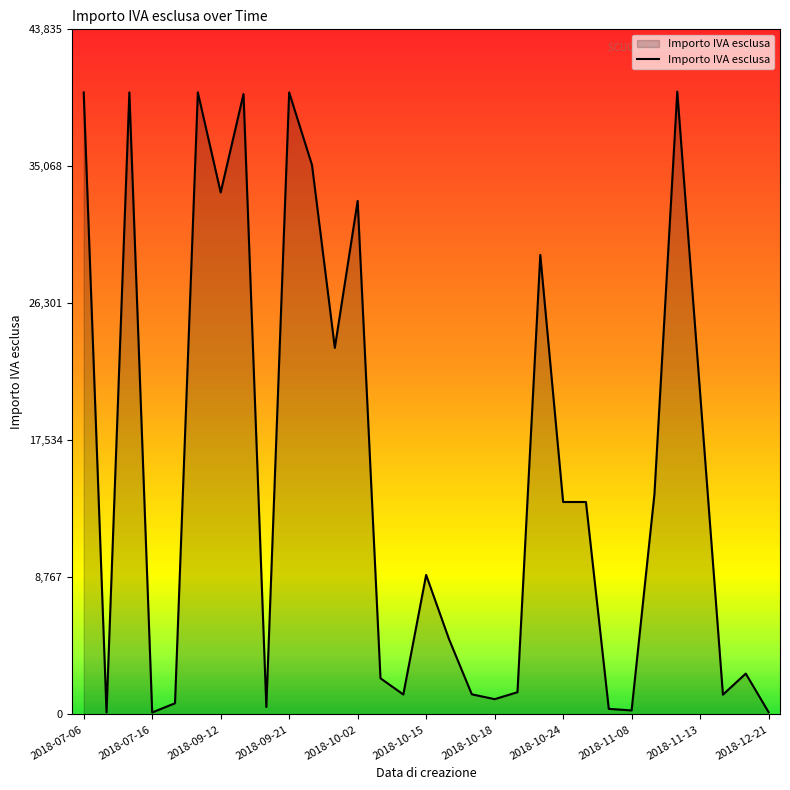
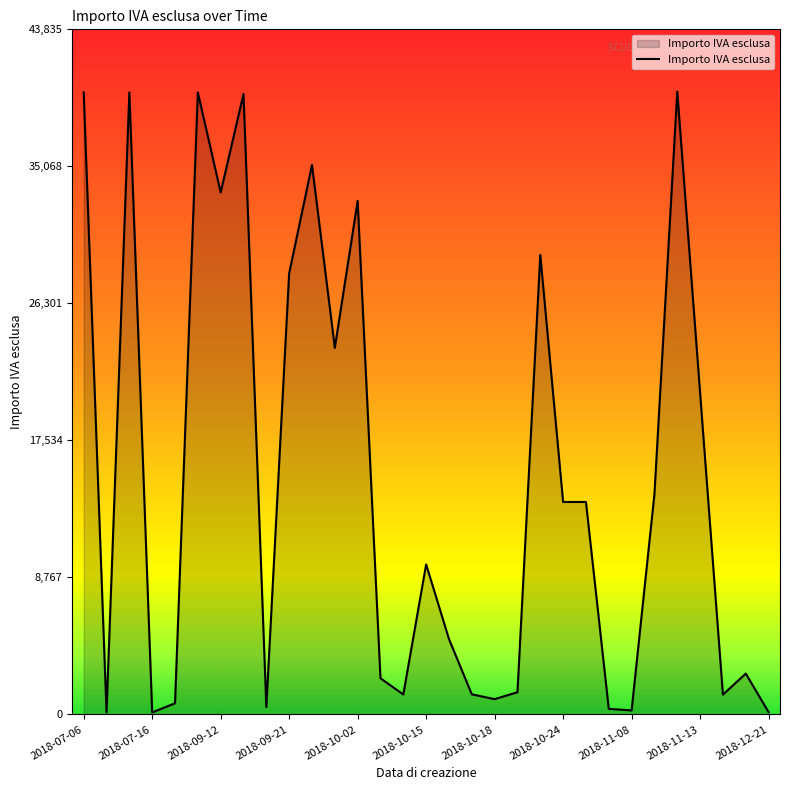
  {
    "2018-07-16": "100",
-   "2018-09-21": "39,800",
-   "2018-10-15": "8,900",
+   "2018-09-21": "28,200",
+   "2018-10-15": "9,600",
    "2018-11-13": "20,600",
    "2018-12-21": "200"
  }
